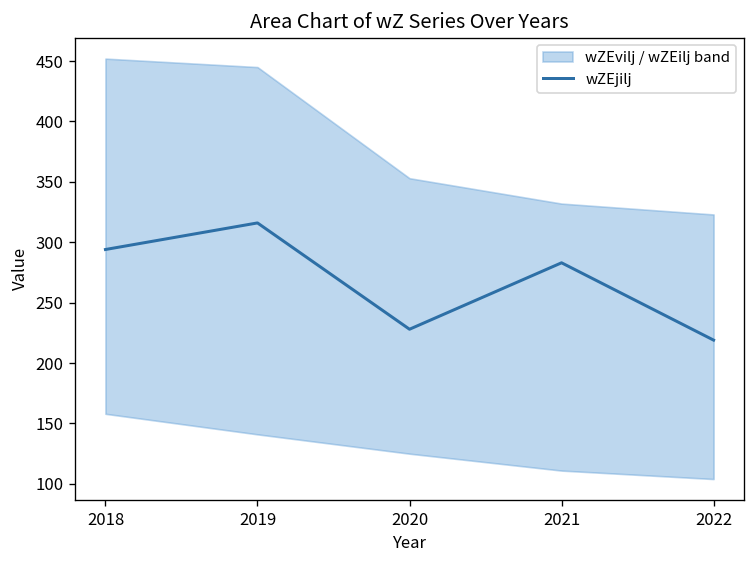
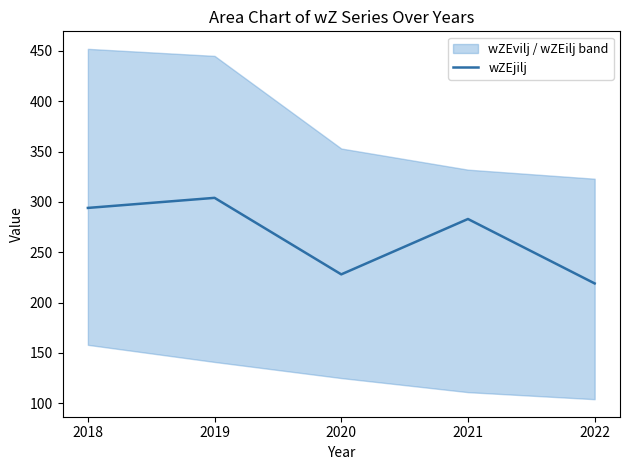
  {
    "wZEjilj": {
      "2018": 294,
-     "2019": 316,
+     "2019": 304,
      "2020": 228,
      "2021": 283,
      "2022": 219
    }
  }
